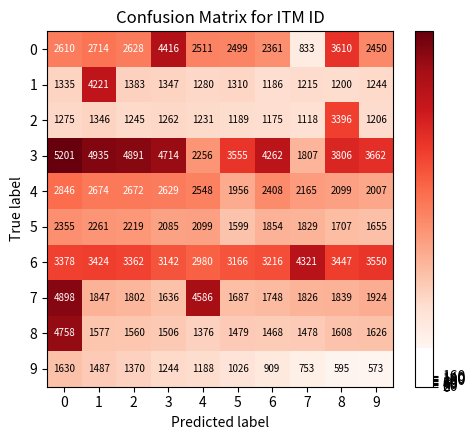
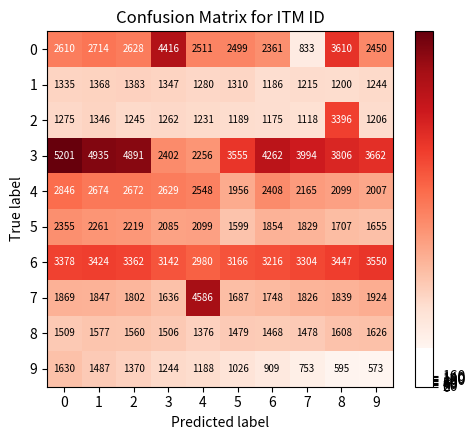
  {
    "0": {
      "0": 2610,
      "1": 2714,
      "2": 2628,
      "3": 4416,
      "4": 2511,
      "5": 2499,
      "6": 2361,
      "7": 833,
      "8": 3610,
      "9": 2450
    },
    "1": {
      "0": 1335,
-     "1": 4221,
+     "1": 1368,
      "2": 1383,
      "3": 1347,
      "4": 1280,
      "5": 1310,
      "6": 1186,
      "7": 1215,
      "8": 1200,
      "9": 1244
    },
    "2": {
      "0": 1275,
      "1": 1346,
      "2": 1245,
      "3": 1262,
      "4": 1231,
      "5": 1189,
      "6": 1175,
      "7": 1118,
      "8": 3396,
      "9": 1206
    },
    "3": {
      "0": 5201,
      "1": 4935,
      "2": 4891,
-     "3": 4714,
+     "3": 2402,
      "4": 2256,
      "5": 3555,
      "6": 4262,
-     "7": 1807,
+     "7": 3994,
      "8": 3806,
      "9": 3662
    },
    "4": {
      "0": 2846,
      "1": 2674,
      "2": 2672,
      "3": 2629,
      "4": 2548,
      "5": 1956,
      "6": 2408,
      "7": 2165,
      "8": 2099,
      "9": 2007
    },
    "5": {
      "0": 2355,
      "1": 2261,
      "2": 2219,
      "3": 2085,
      "4": 2099,
      "5": 1599,
      "6": 1854,
      "7": 1829,
      "8": 1707,
      "9": 1655
    },
    "6": {
      "0": 3378,
      "1": 3424,
      "2": 3362,
      "3": 3142,
      "4": 2980,
      "5": 3166,
      "6": 3216,
-     "7": 4321,
+     "7": 3304,
      "8": 3447,
      "9": 3550
    },
    "7": {
-     "0": 4898,
+     "0": 1869,
      "1": 1847,
      "2": 1802,
      "3": 1636,
      "4": 4586,
      "5": 1687,
      "6": 1748,
      "7": 1826,
      "8": 1839,
      "9": 1924
    },
    "8": {
-     "0": 4758,
+     "0": 1509,
      "1": 1577,
      "2": 1560,
      "3": 1506,
      "4": 1376,
      "5": 1479,
      "6": 1468,
      "7": 1478,
      "8": 1608,
      "9": 1626
    },
    "9": {
      "0": 1630,
      "1": 1487,
      "2": 1370,
      "3": 1244,
      "4": 1188,
      "5": 1026,
      "6": 909,
      "7": 753,
      "8": 595,
      "9": 573
    }
  }
